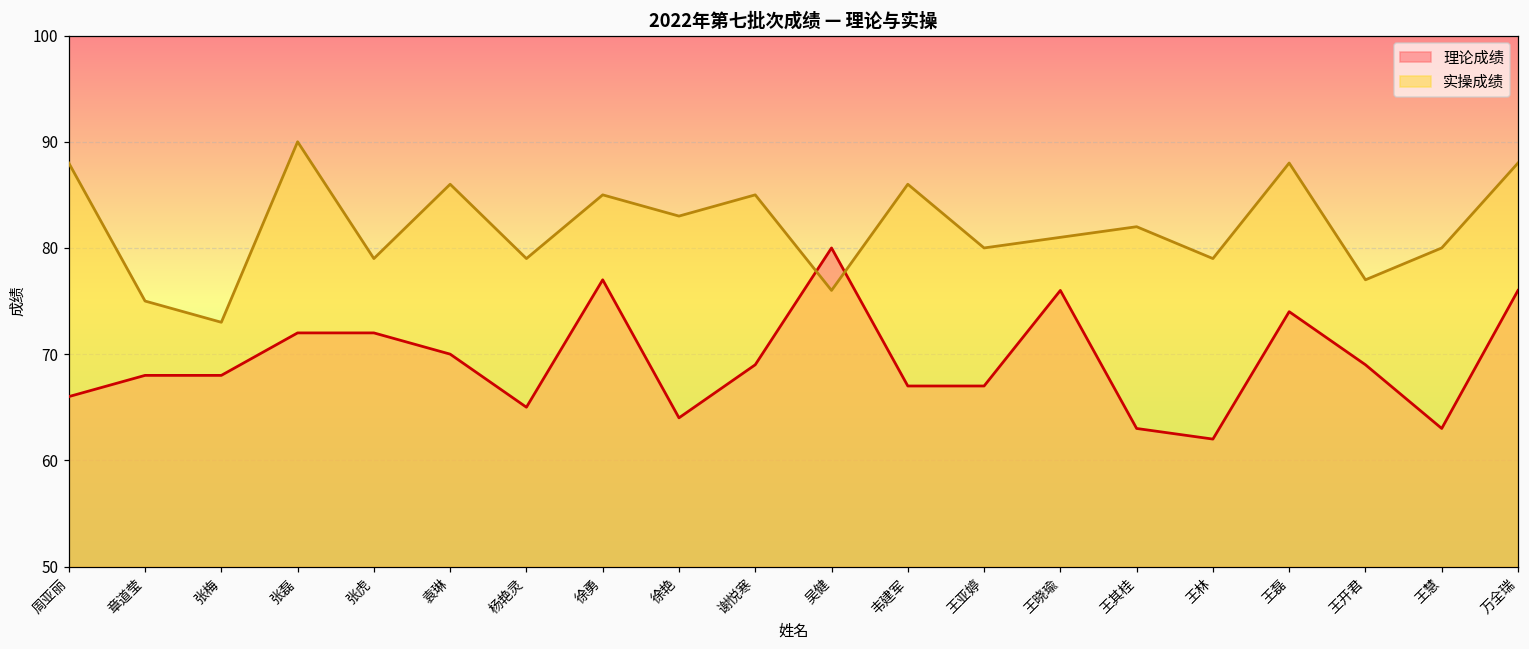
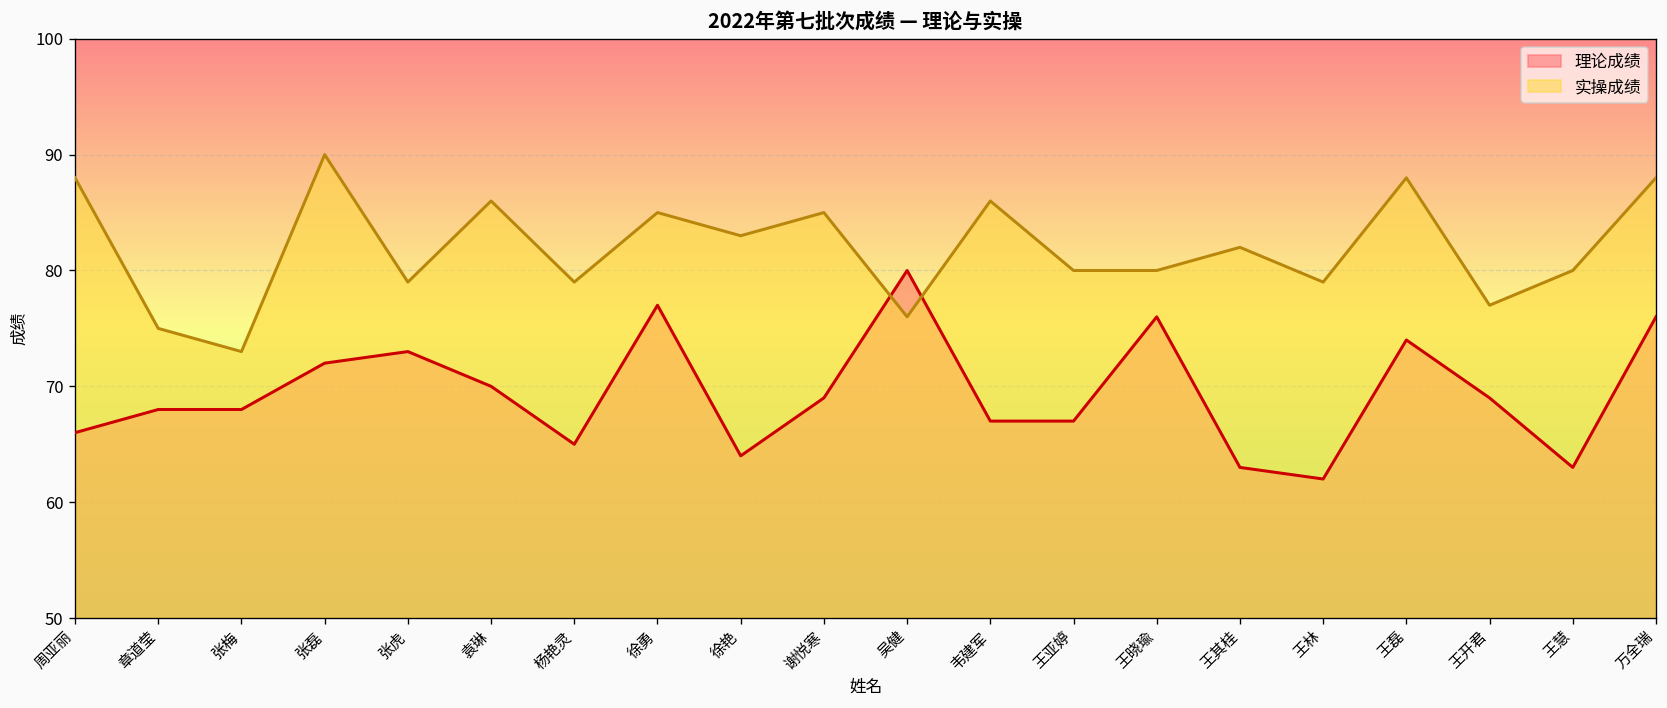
  {
    "理论成绩": {
      "周亚丽": 66,
      "章道莹": 68,
      "张梅": 68,
      "张磊": 72,
-     "张虎": 72,
+     "张虎": 73,
      "袁琳": 70,
      "杨艳灵": 65,
      "徐勇": 77,
      "徐艳": 64,
      "谢悦寒": 69,
      "吴健": 80,
      "韦建军": 67,
      "王亚婷": 67,
      "王晓瑜": 76,
      "王其桂": 63,
      "王林": 62,
      "王磊": 74,
      "王开君": 69,
      "王慧": 63,
      "万全瑞": 76
    },
    "实操成绩": {
      "周亚丽": 88,
      "章道莹": 75,
      "张梅": 73,
      "张磊": 90,
      "张虎": 79,
      "袁琳": 86,
      "杨艳灵": 79,
      "徐勇": 85,
      "徐艳": 83,
      "谢悦寒": 85,
      "吴健": 76,
      "韦建军": 86,
      "王亚婷": 80,
-     "王晓瑜": 81,
+     "王晓瑜": 80,
      "王其桂": 82,
      "王林": 79,
      "王磊": 88,
      "王开君": 77,
      "王慧": 80,
      "万全瑞": 88
    }
  }
